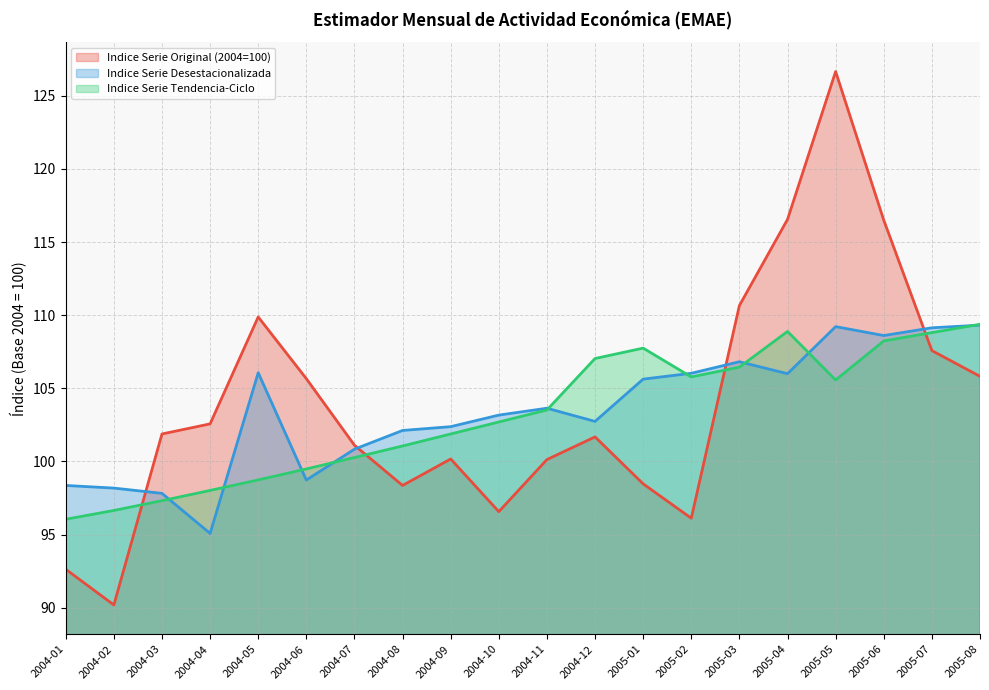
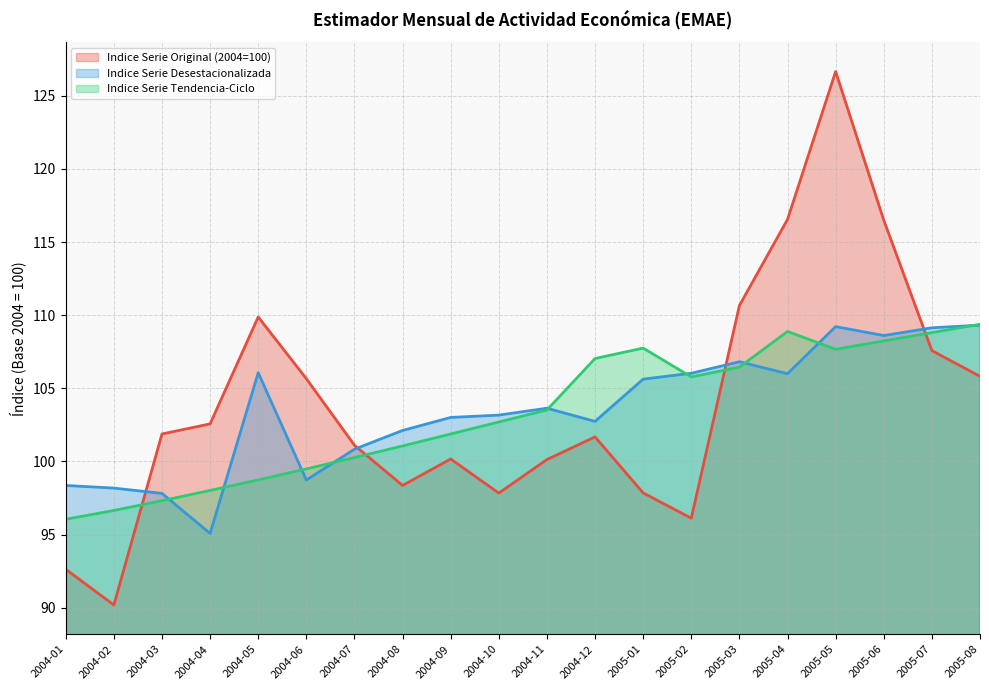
  {
    "Indice Serie Original (2004=100)": {
      "2004-01": 92.6,
      "2004-02": 90.2,
      "2004-03": 101.9,
      "2004-04": 102.6,
      "2004-05": 109.9,
      "2004-06": 105.7,
      "2004-07": 101.1,
      "2004-08": 98.4,
      "2004-09": 100.2,
-     "2004-10": 96.6,
+     "2004-10": 97.8,
      "2004-11": 100.1,
      "2004-12": 101.7,
-     "2005-01": 98.5,
+     "2005-01": 97.9,
      "2005-02": 96.1,
      "2005-03": 110.7,
      "2005-04": 116.6,
      "2005-05": 126.7,
      "2005-06": 116.5,
      "2005-07": 107.6,
      "2005-08": 105.8
    },
    "Indice Serie Desestacionalizada": {
      "2004-01": 98.4,
      "2004-02": 98.2,
      "2004-03": 97.8,
      "2004-04": 95.1,
      "2004-05": 106.1,
      "2004-06": 98.7,
      "2004-07": 100.8,
      "2004-08": 102.1,
-     "2004-09": 102.4,
+     "2004-09": 103.0,
      "2004-10": 103.2,
      "2004-12": 102.7,
      "2005-01": 105.6,
      "2005-02": 106.0,
      "2005-03": 106.8,
      "2005-04": 106.0,
      "2005-05": 109.2,
      "2005-06": 108.6,
      "2005-07": 109.1
    },
    "Indice Serie Tendencia-Ciclo": {
      "2004-01": 96.1,
      "2004-02": 96.7,
      "2004-03": 97.3,
      "2004-04": 98.0,
      "2004-05": 98.7,
      "2004-06": 99.5,
      "2004-07": 100.3,
      "2004-08": 101.1,
      "2004-09": 101.9,
      "2004-10": 102.7,
      "2004-12": 107.0,
      "2005-01": 107.8,
      "2005-02": 105.8,
      "2005-03": 106.5,
      "2005-04": 108.9,
-     "2005-05": 105.6,
+     "2005-05": 107.7,
      "2005-06": 108.2,
      "2005-07": 108.8
    }
  }
